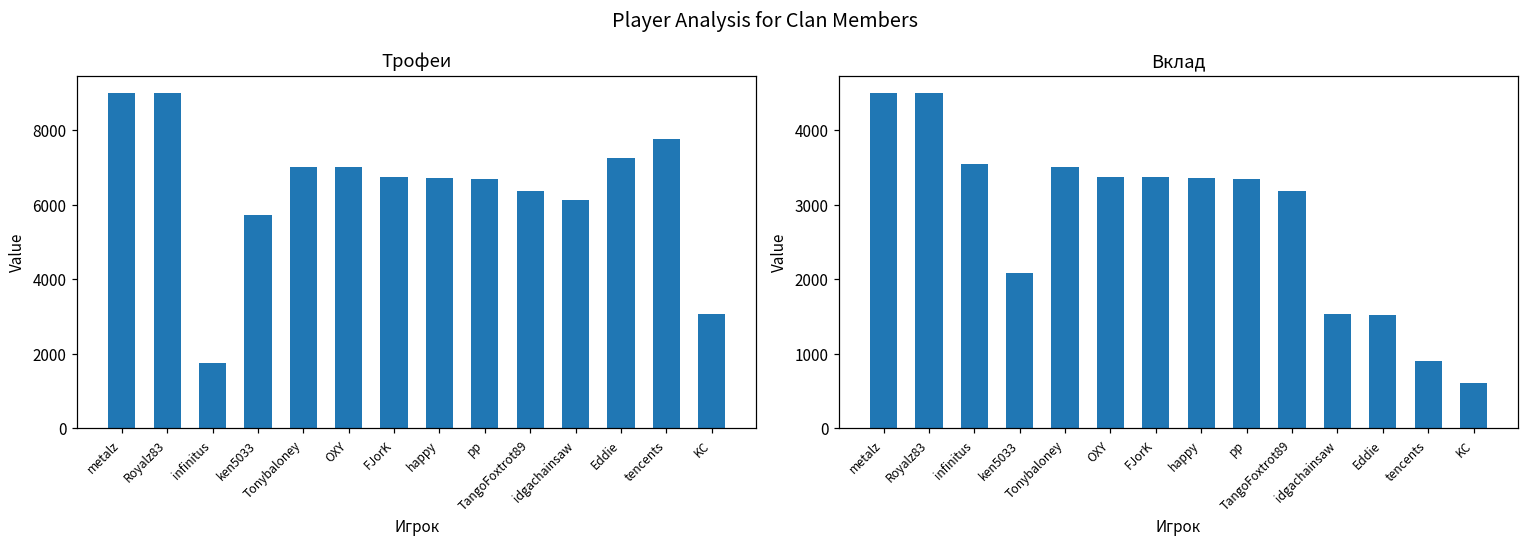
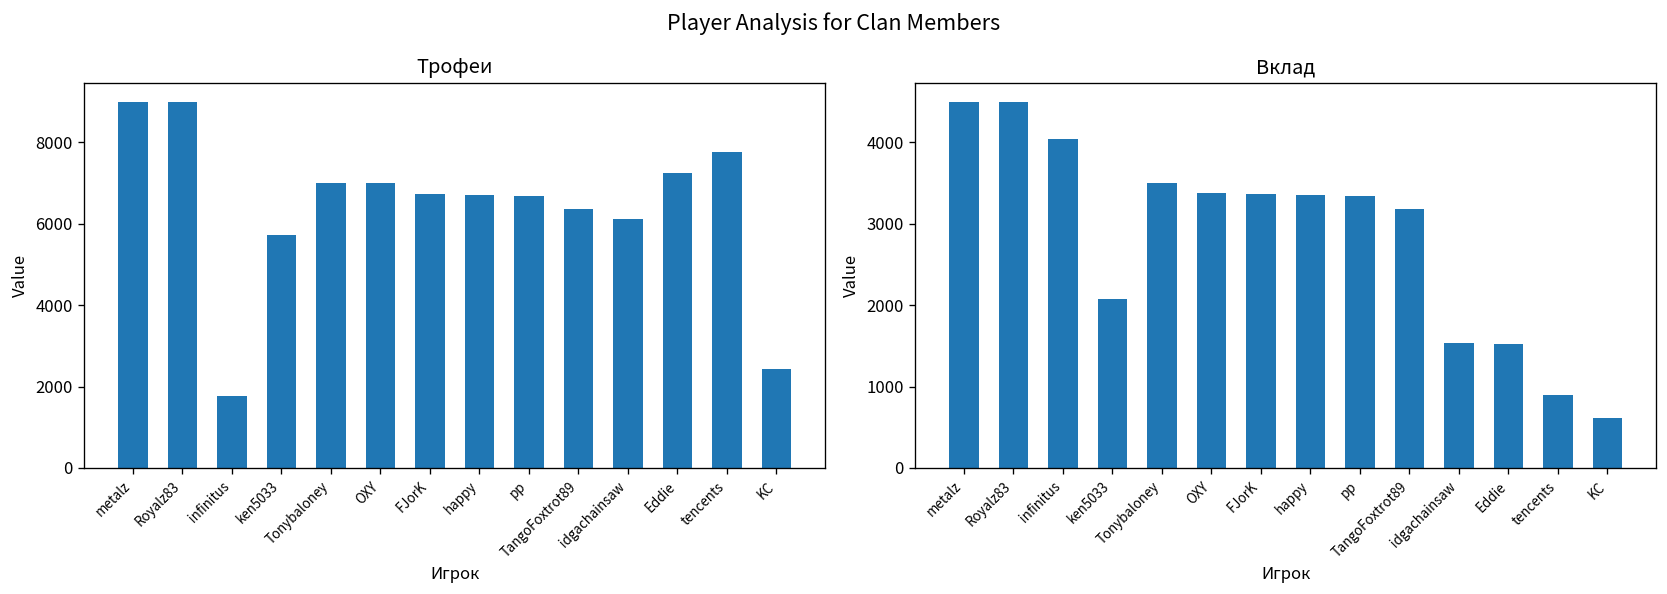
  {
    "Трофеи": {
      "metalz": 9000,
      "Royalz83": 9000,
      "infinitus": 1800,
      "ken5033": 5700,
      "Tonybaloney": 7000,
      "OXY": 7000,
      "FJorK": 6700,
      "happy": 6700,
      "pp": 6700,
      "TangoFoxtrot89": 6400,
      "idgachainsaw": 6100,
      "Eddie": 7200,
      "tencents": 7800,
-     "KC": 3100
+     "KC": 2400
    },
    "Вклад": {
      "metalz": 4500,
      "Royalz83": 4500,
-     "infinitus": 3500,
+     "infinitus": 4000,
      "ken5033": 2100,
      "Tonybaloney": 3500,
      "OXY": 3400,
      "FJorK": 3400,
      "happy": 3400,
      "pp": 3300,
      "TangoFoxtrot89": 3200,
      "idgachainsaw": 1500,
      "Eddie": 1500,
      "tencents": 900,
      "KC": 600
    }
  }
